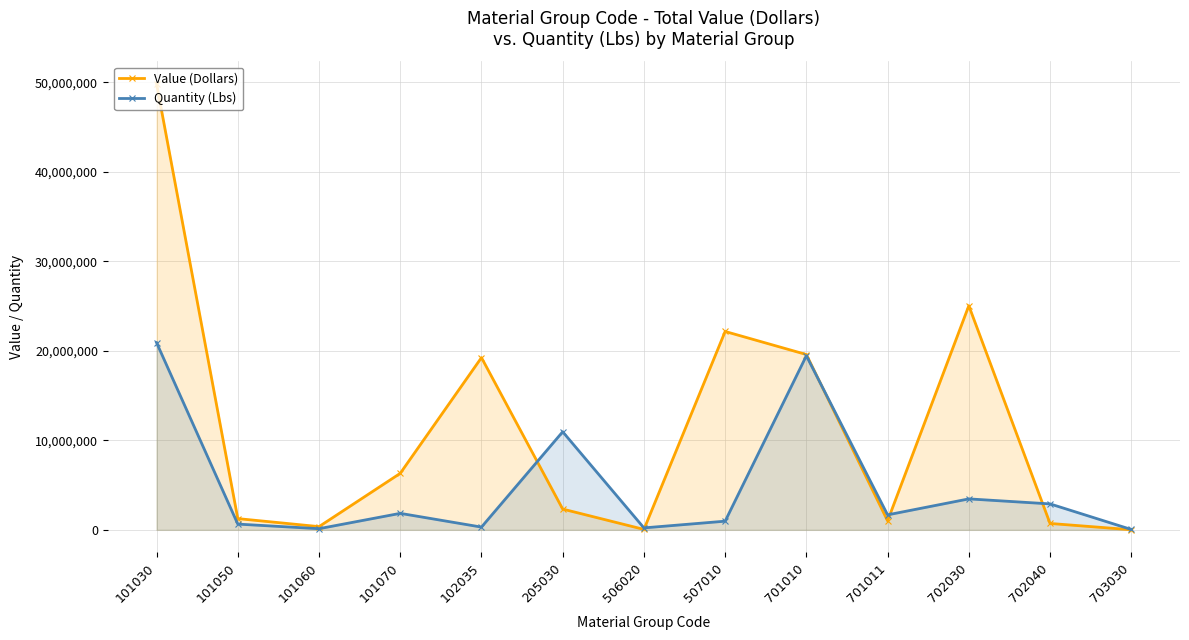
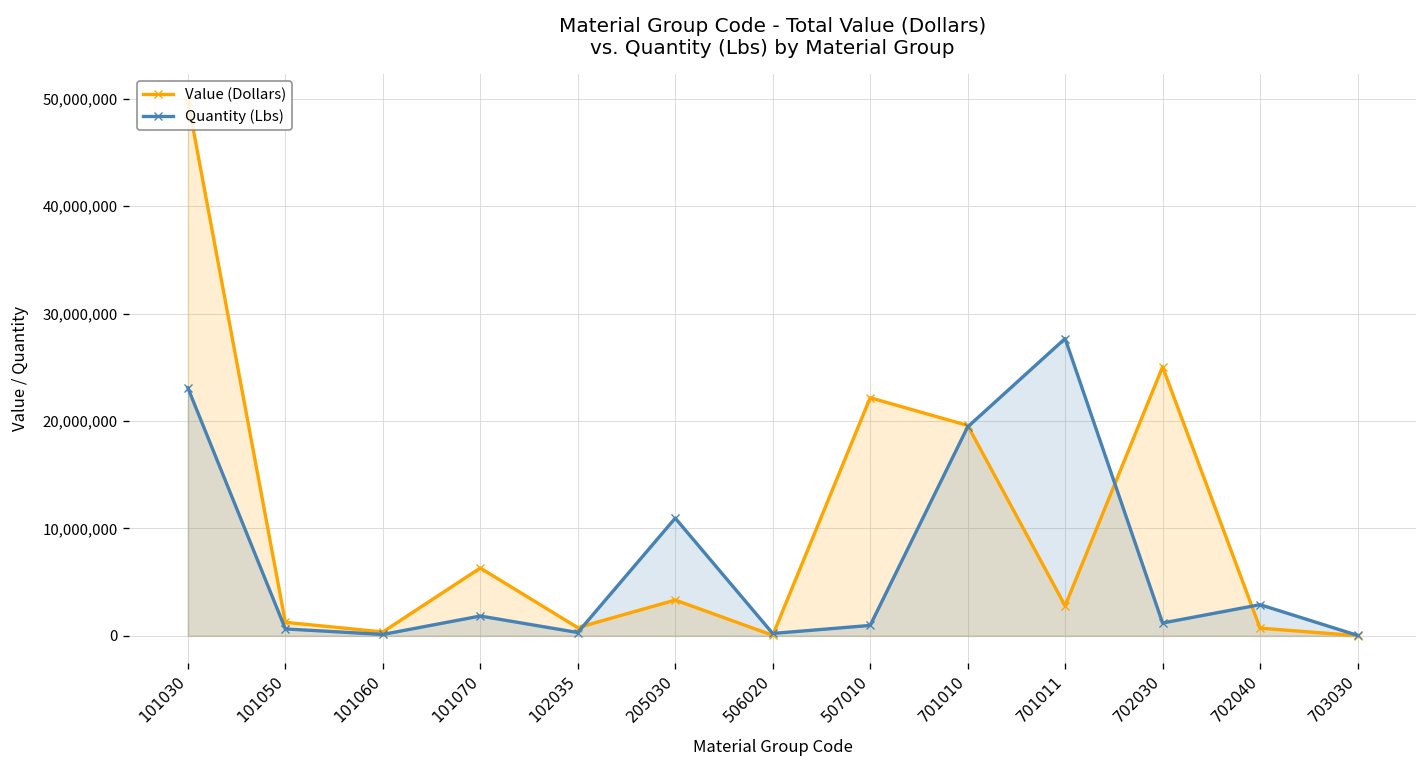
  {
    "Value (Dollars)": {
      "101050": "1,000,000",
      "101070": "6,000,000",
-     "102035": "19,000,000",
-     "205030": "2,000,000",
+     "102035": "1,000,000",
+     "205030": "3,000,000",
      "507010": "22,000,000",
-     "701011": "1,000,000",
+     "701011": "3,000,000",
      "702030": "25,000,000",
      "702040": "1,000,000"
    },
    "Quantity (Lbs)": {
-     "101030": "21,000,000",
+     "101030": "23,000,000",
      "101050": "1,000,000",
      "101070": "2,000,000",
      "102035": "0",
      "205030": "11,000,000",
      "507010": "1,000,000",
-     "701011": "2,000,000",
-     "702030": "3,000,000",
+     "701011": "28,000,000",
+     "702030": "1,000,000",
      "702040": "3,000,000"
    }
  }
